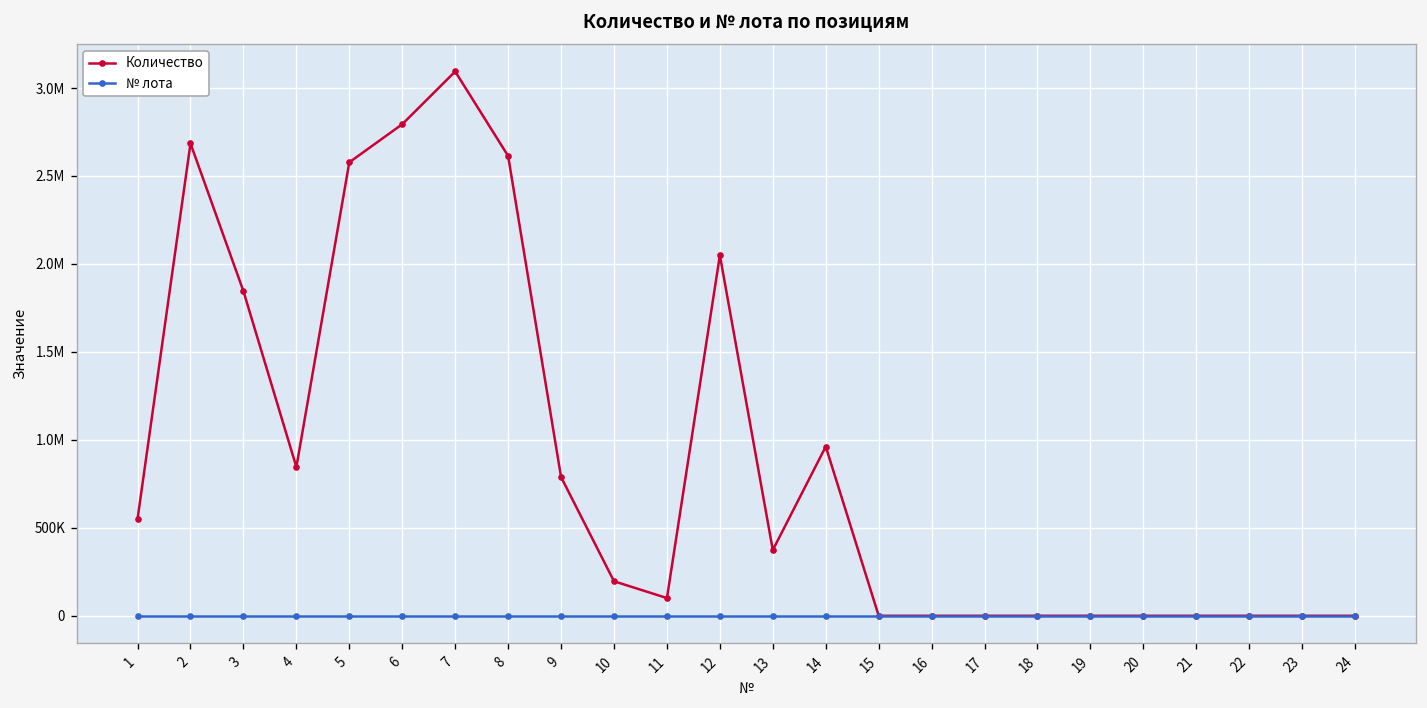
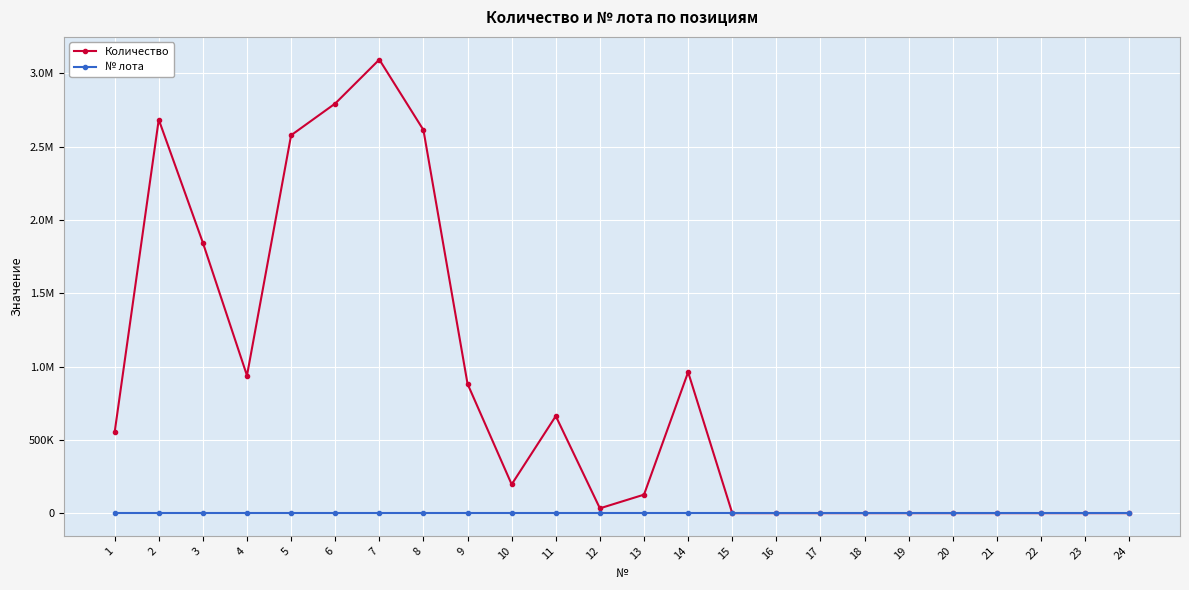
  {
    "Количество": {
      "1": 550000,
      "2": 2680000,
      "3": 1840000,
-     "4": 850000,
+     "4": 940000,
      "5": 2580000,
      "6": 2790000,
      "7": 3090000,
      "8": 2610000,
-     "9": 790000,
+     "9": 880000,
      "10": 200000,
-     "11": 100000,
-     "12": 2050000,
-     "13": 370000,
+     "11": 660000,
+     "12": 30000,
+     "13": 130000,
      "14": 960000
    },
    "№ лота": {
      "1": 0,
      "2": 0,
      "3": 0,
      "4": 0,
      "5": 0,
      "6": 0,
      "7": 0,
      "8": 0,
      "9": 0,
      "10": 0,
      "11": 0,
      "12": 0,
      "13": 0,
      "14": 0
    }
  }
